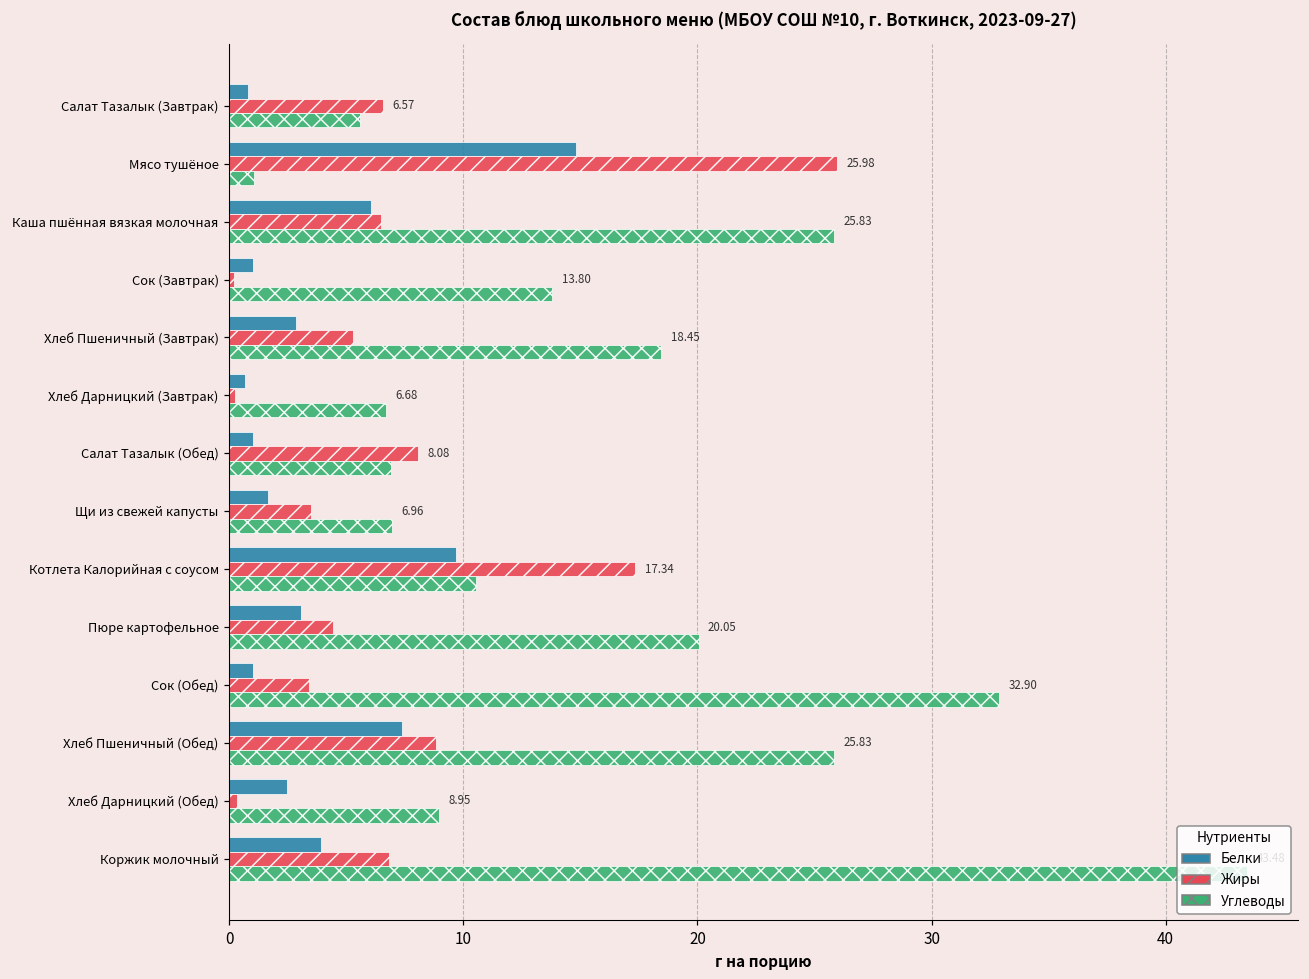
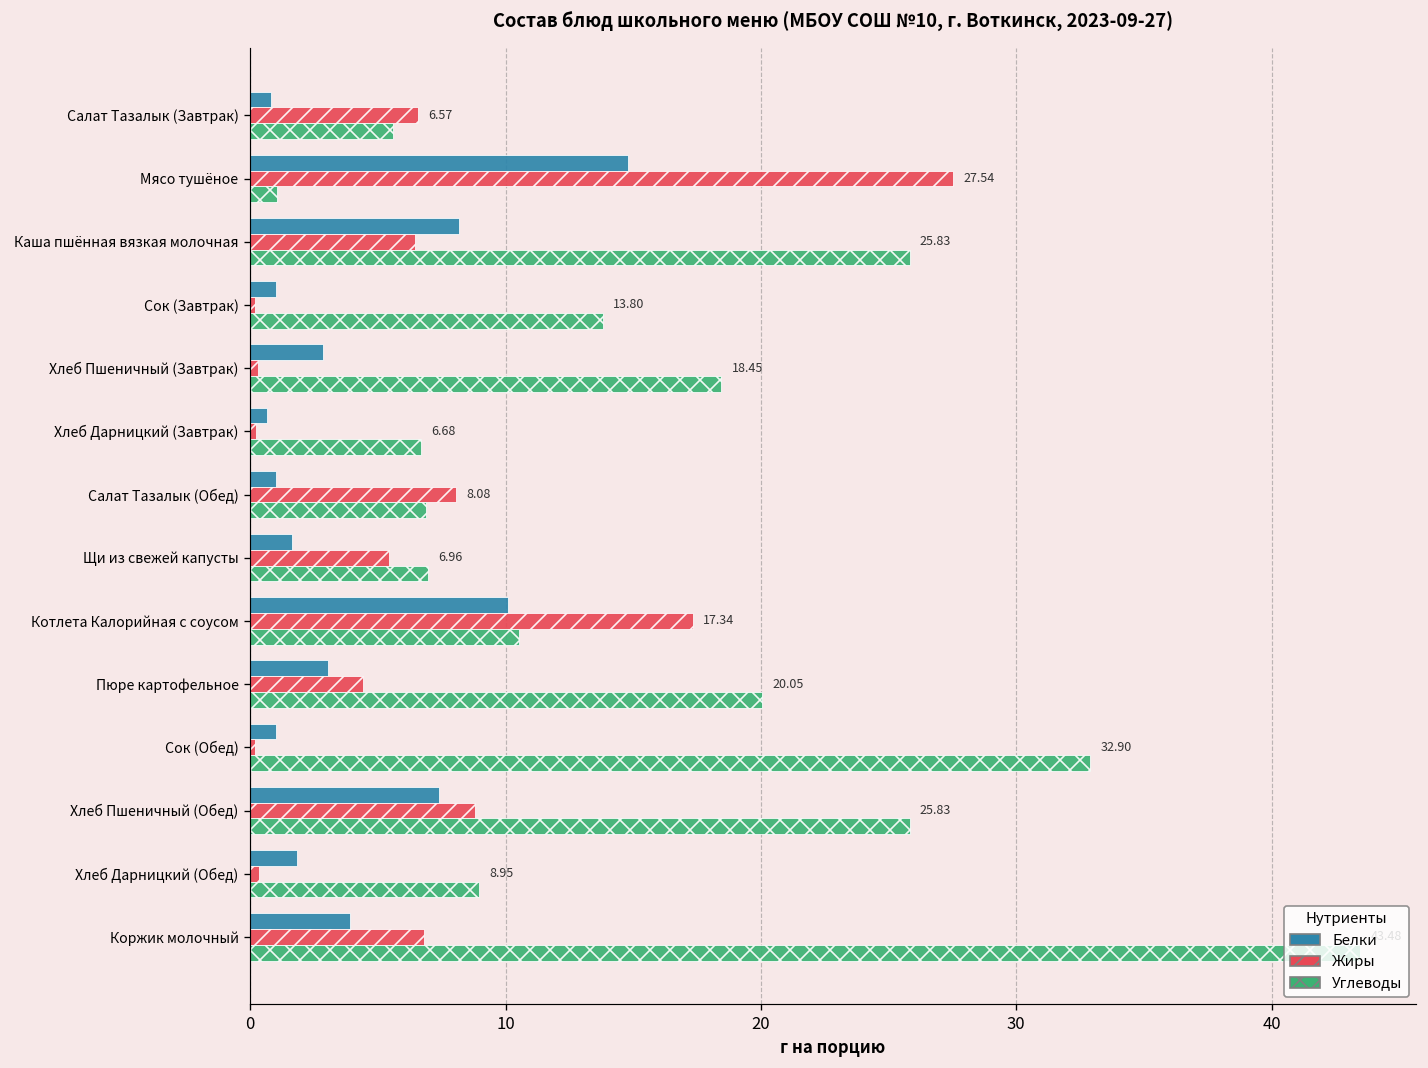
  {
    "Белки": {
      "Салат Тазалык (Завтрак)": 0.8,
      "Мясо тушёное": 14.8,
-     "Каша пшённая вязкая молочная": 6.1,
+     "Каша пшённая вязкая молочная": 8.2,
      "Сок (Завтрак)": 1.0,
      "Хлеб Пшеничный (Завтрак)": 2.9,
      "Хлеб Дарницкий (Завтрак)": 0.7,
      "Салат Тазалык (Обед)": 1.0,
      "Щи из свежей капусты": 1.6,
-     "Котлета Калорийная с соусом": 9.7,
+     "Котлета Калорийная с соусом": 10.1,
      "Пюре картофельное": 3.1,
      "Сок (Обед)": 1.0,
      "Хлеб Пшеничный (Обед)": 7.4,
-     "Хлеб Дарницкий (Обед)": 2.5,
+     "Хлеб Дарницкий (Обед)": 1.9,
      "Коржик молочный": 3.9
    },
    "Жиры": {
      "Салат Тазалык (Завтрак)": 6.57,
-     "Мясо тушёное": 25.98,
-     "Хлеб Пшеничный (Завтрак)": 5.3,
+     "Мясо тушёное": 27.54,
+     "Хлеб Пшеничный (Завтрак)": 0.3,
      "Салат Тазалык (Обед)": 8.08,
-     "Щи из свежей капусты": 3.5,
+     "Щи из свежей капусты": 5.4,
      "Котлета Калорийная с соусом": 17.34,
-     "Сок (Обед)": 3.4
+     "Сок (Обед)": 0.2
    },
    "Углеводы": {
      "Каша пшённая вязкая молочная": 25.83,
      "Сок (Завтрак)": 13.80,
      "Хлеб Пшеничный (Завтрак)": 18.45,
      "Хлеб Дарницкий (Завтрак)": 6.68,
      "Щи из свежей капусты": 6.96,
      "Пюре картофельное": 20.05,
      "Сок (Обед)": 32.90,
      "Хлеб Пшеничный (Обед)": 25.83,
      "Хлеб Дарницкий (Обед)": 8.95
    }
  }
